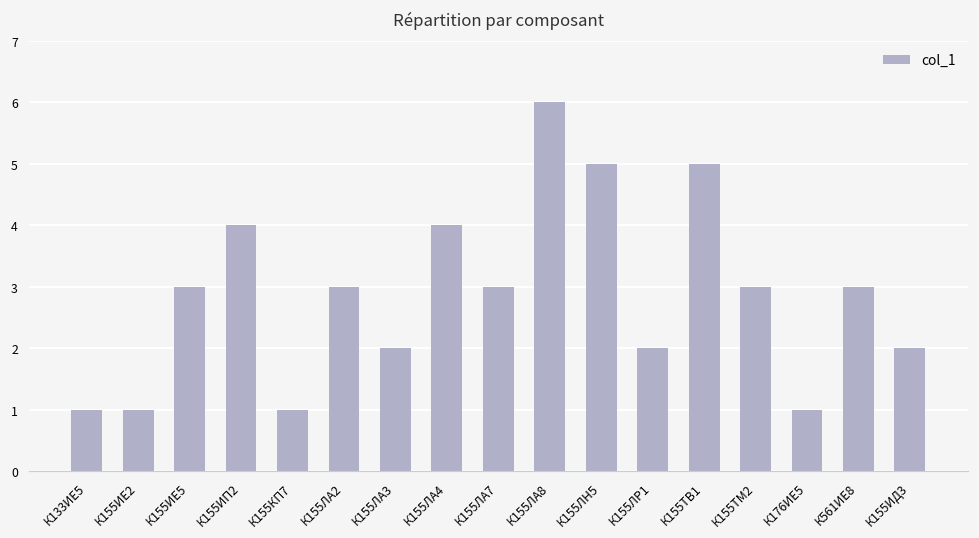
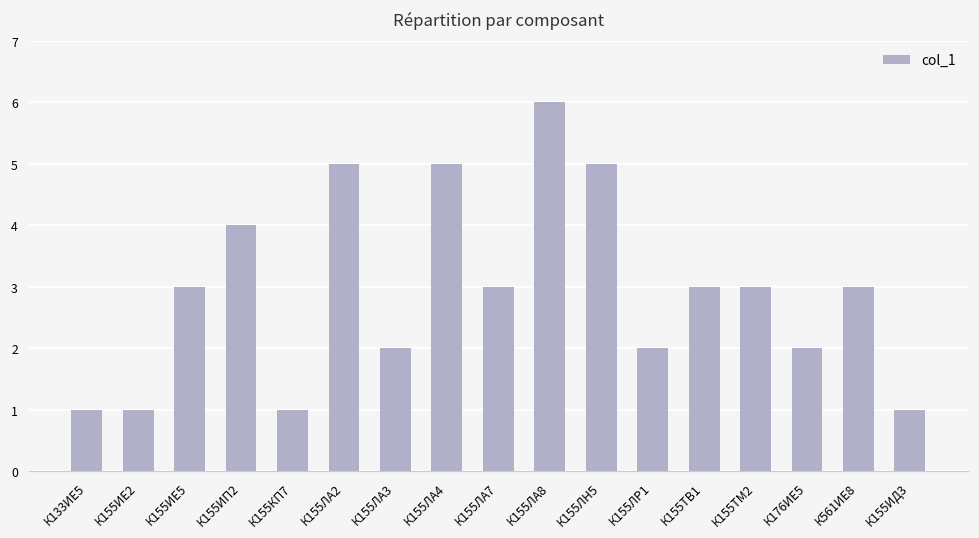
  {
    "К133ИЕ5": 1,
    "К155ИЕ2": 1,
    "К155ИЕ5": 3,
    "К155ИП2": 4,
    "К155КП7": 1,
-   "К155ЛА2": 3,
+   "К155ЛА2": 5,
    "К155ЛА3": 2,
-   "К155ЛА4": 4,
+   "К155ЛА4": 5,
    "К155ЛА7": 3,
    "К155ЛА8": 6,
    "К155ЛН5": 5,
    "К155ЛР1": 2,
-   "К155ТВ1": 5,
+   "К155ТВ1": 3,
    "К155ТМ2": 3,
-   "К176ИЕ5": 1,
+   "К176ИЕ5": 2,
    "К561ИЕ8": 3,
-   "К155ИД3": 2
+   "К155ИД3": 1
  }
